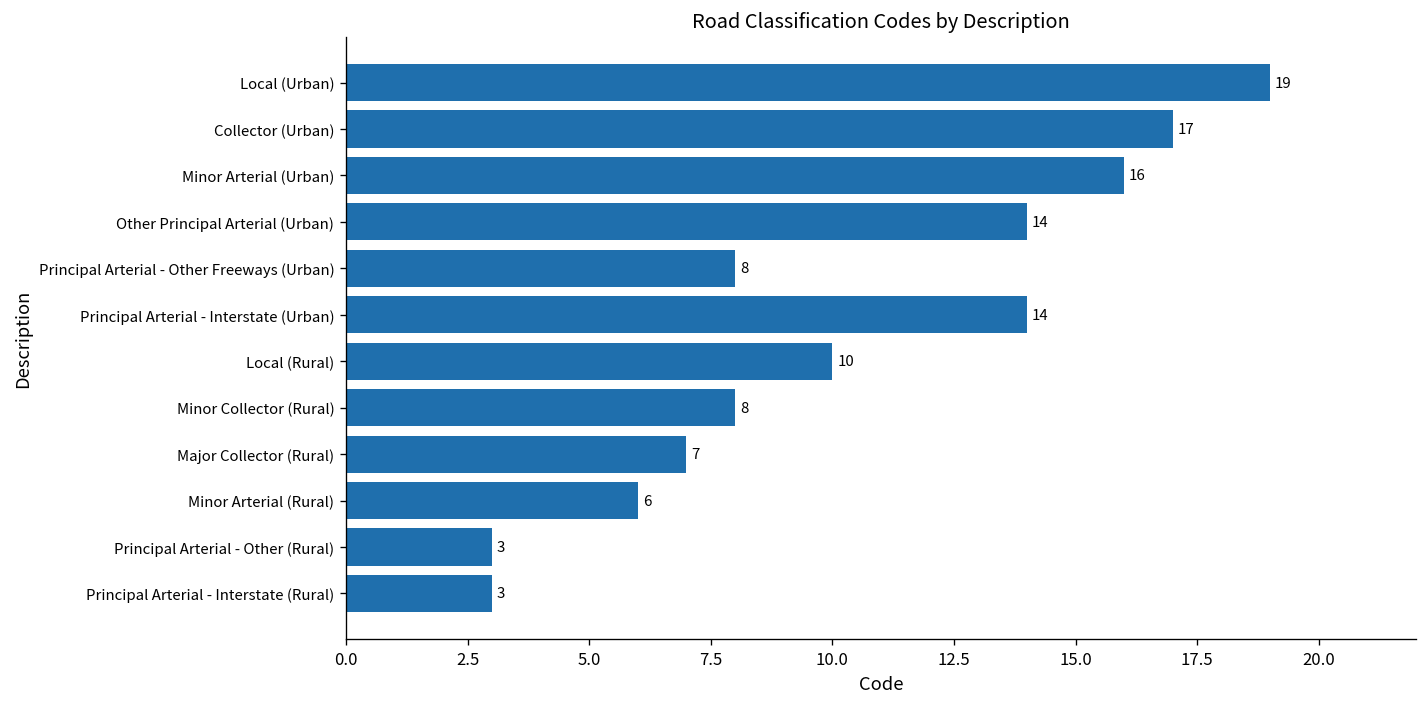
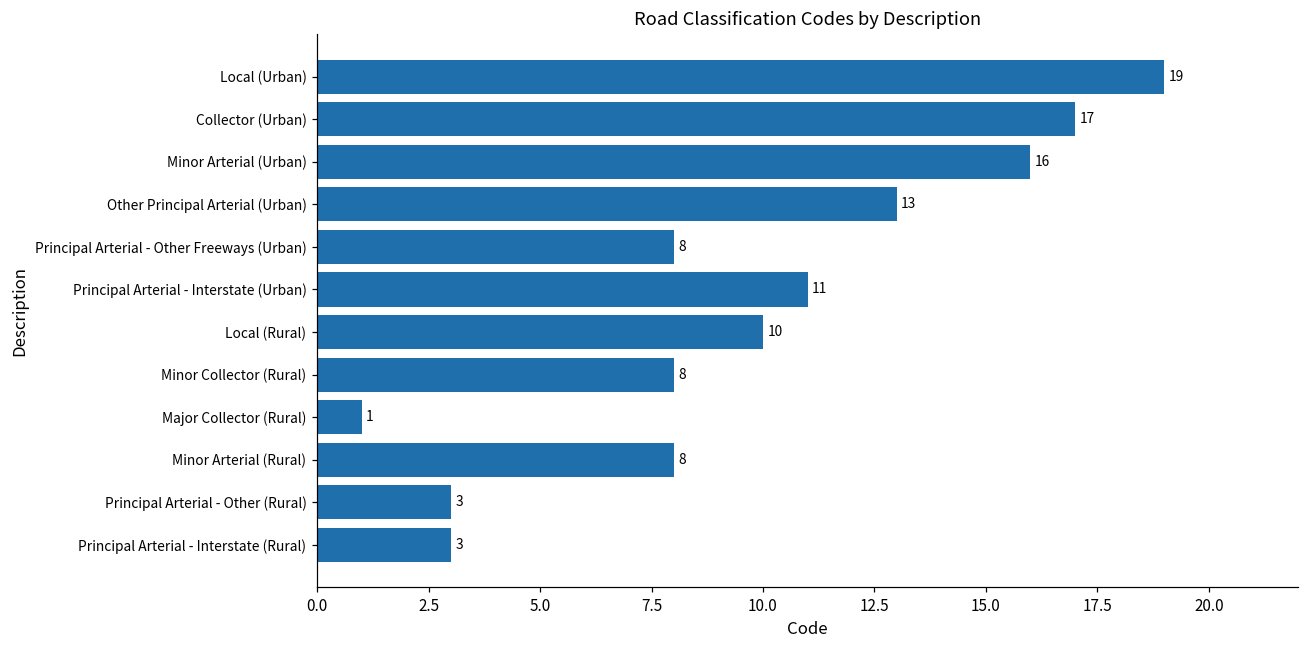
  {
    "Local (Urban)": 19,
    "Collector (Urban)": 17,
    "Minor Arterial (Urban)": 16,
-   "Other Principal Arterial (Urban)": 14,
+   "Other Principal Arterial (Urban)": 13,
    "Principal Arterial - Other Freeways (Urban)": 8,
-   "Principal Arterial - Interstate (Urban)": 14,
+   "Principal Arterial - Interstate (Urban)": 11,
    "Local (Rural)": 10,
    "Minor Collector (Rural)": 8,
-   "Major Collector (Rural)": 7,
-   "Minor Arterial (Rural)": 6,
+   "Major Collector (Rural)": 1,
+   "Minor Arterial (Rural)": 8,
    "Principal Arterial - Other (Rural)": 3,
    "Principal Arterial - Interstate (Rural)": 3
  }
